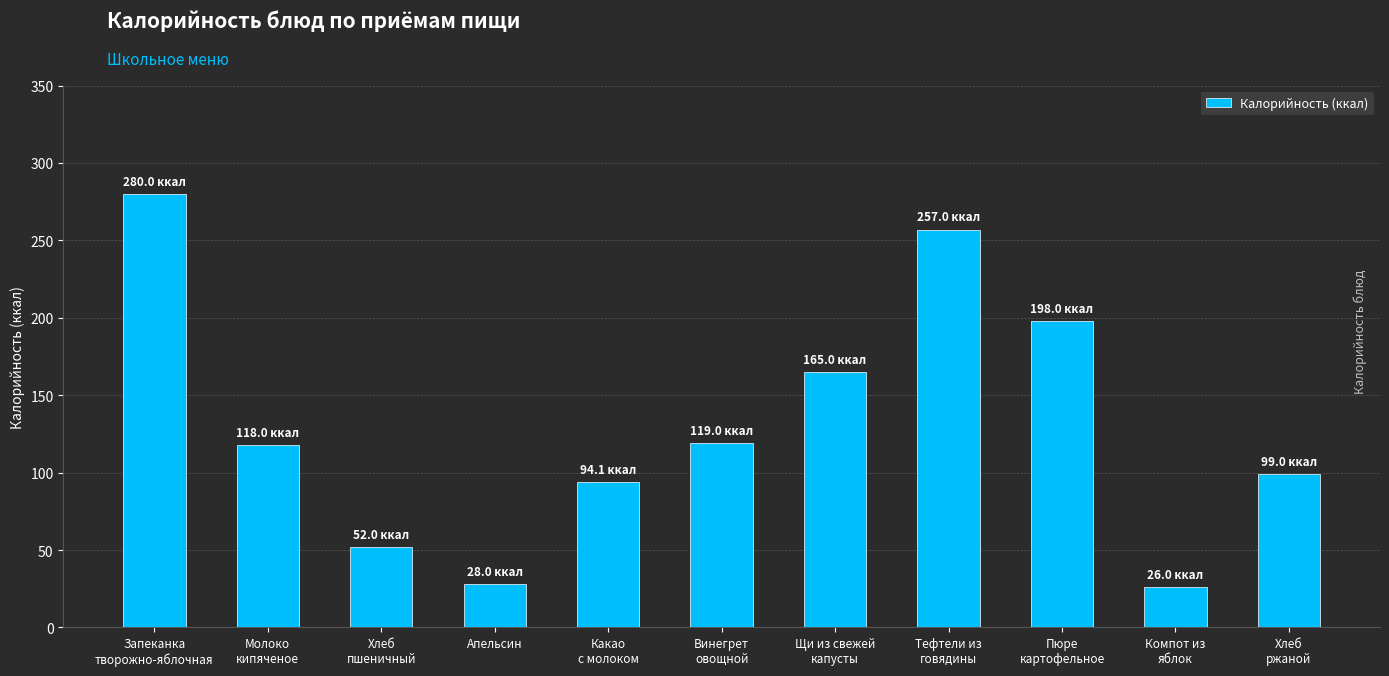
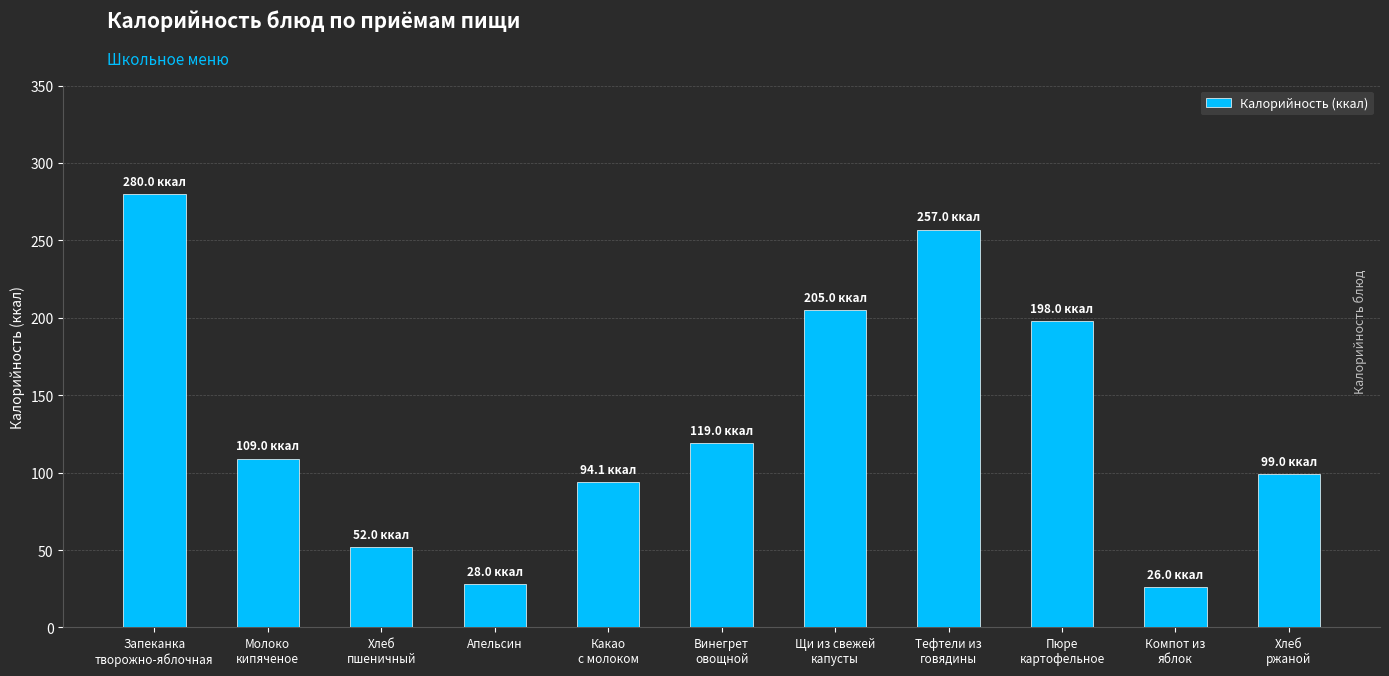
  {
    "Запеканка творожно-яблочная": 280.0,
-   "Молоко кипяченое": 118.0,
+   "Молоко кипяченое": 109.0,
    "Хлеб пшеничный": 52.0,
    "Апельсин": 28.0,
    "Какао с молоком": 94.1,
    "Винегрет овощной": 119.0,
-   "Щи из свежей капусты": 165.0,
+   "Щи из свежей капусты": 205.0,
    "Тефтели из говядины": 257.0,
    "Пюре картофельное": 198.0,
    "Компот из яблок": 26.0,
    "Хлеб ржаной": 99.0
  }
